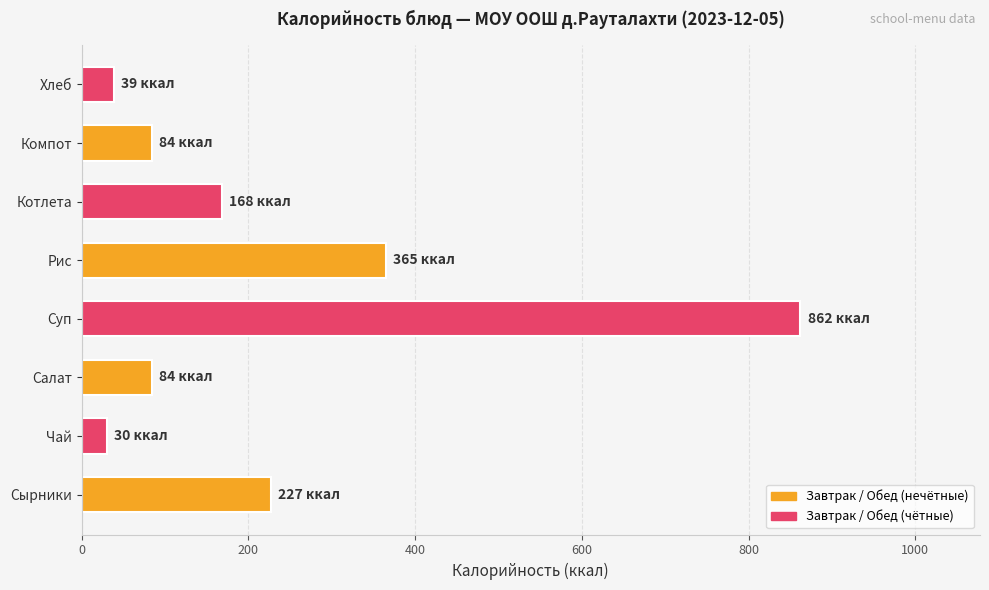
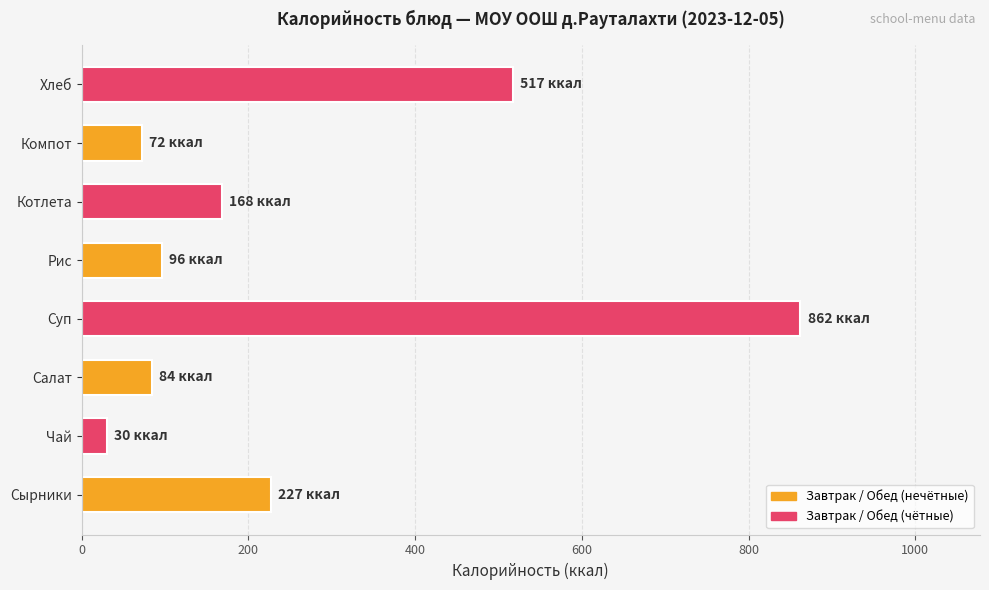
  {
-   "Хлеб": 39,
-   "Компот": 84,
+   "Хлеб": 517,
+   "Компот": 72,
    "Котлета": 168,
-   "Рис": 365,
+   "Рис": 96,
    "Суп": 862,
    "Салат": 84,
    "Чай": 30,
    "Сырники": 227
  }
